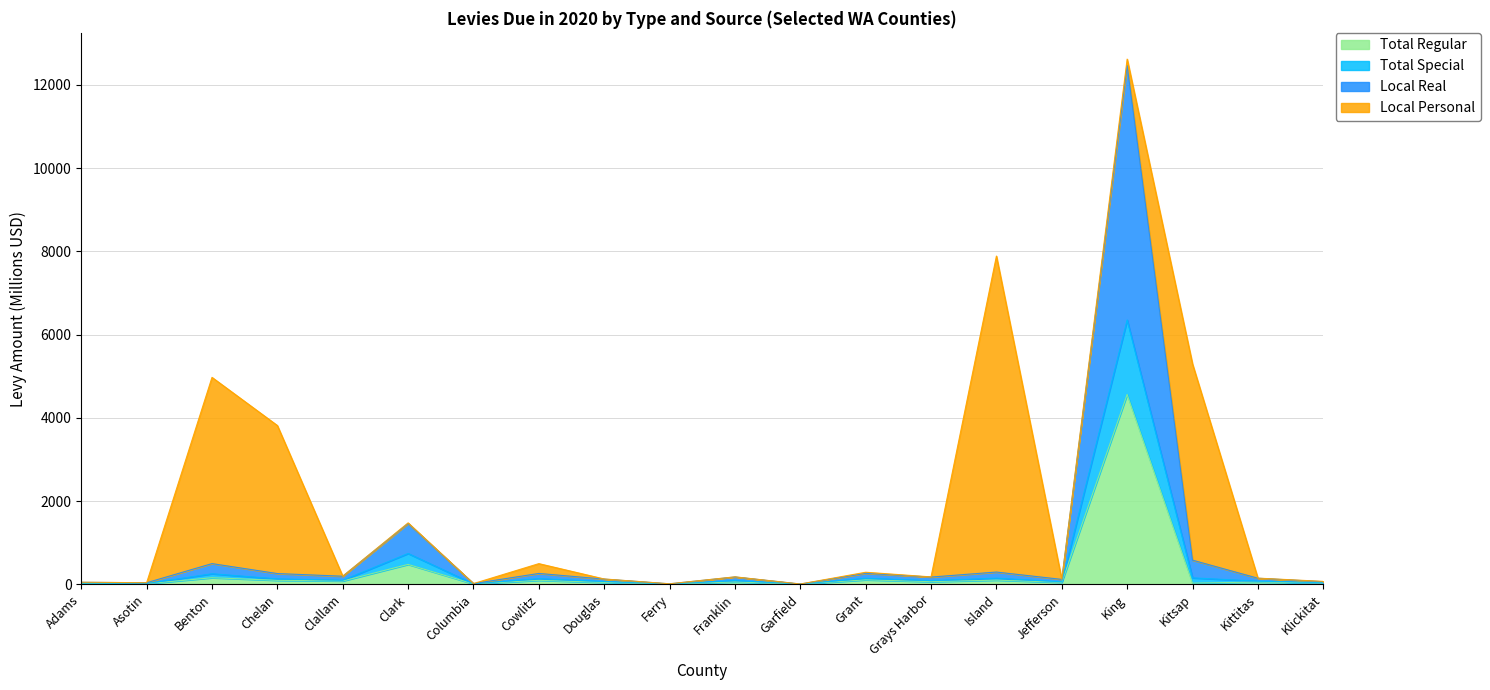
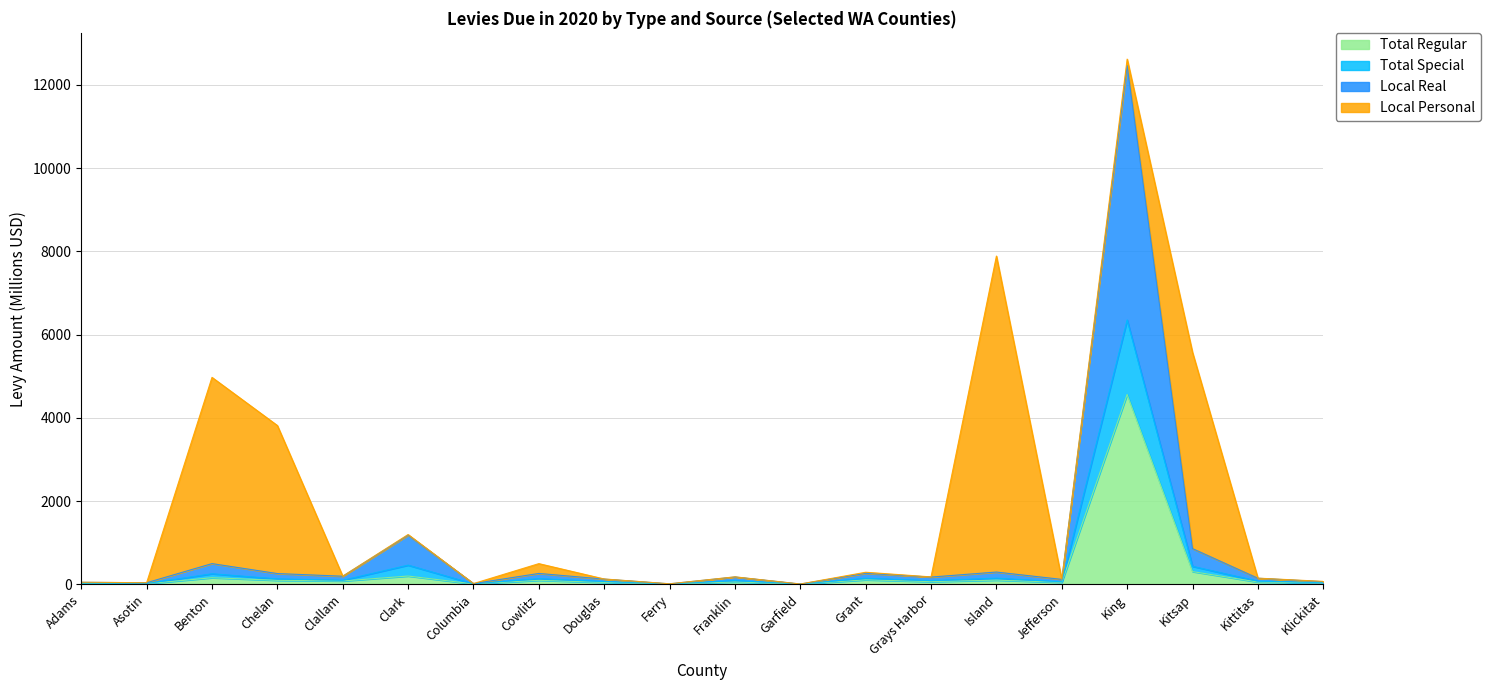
  {
    "Total Regular": {
      "Benton": 200,
-     "Clark": 500,
+     "Clark": 200,
      "King": 4600,
-     "Kitsap": 0
+     "Kitsap": 300
    },
    "Local Personal": {
      "Benton": 4500,
      "Chelan": 3600,
      "Cowlitz": 200,
      "Island": 7600,
      "King": 200,
      "Kitsap": 4700
    }
  }
